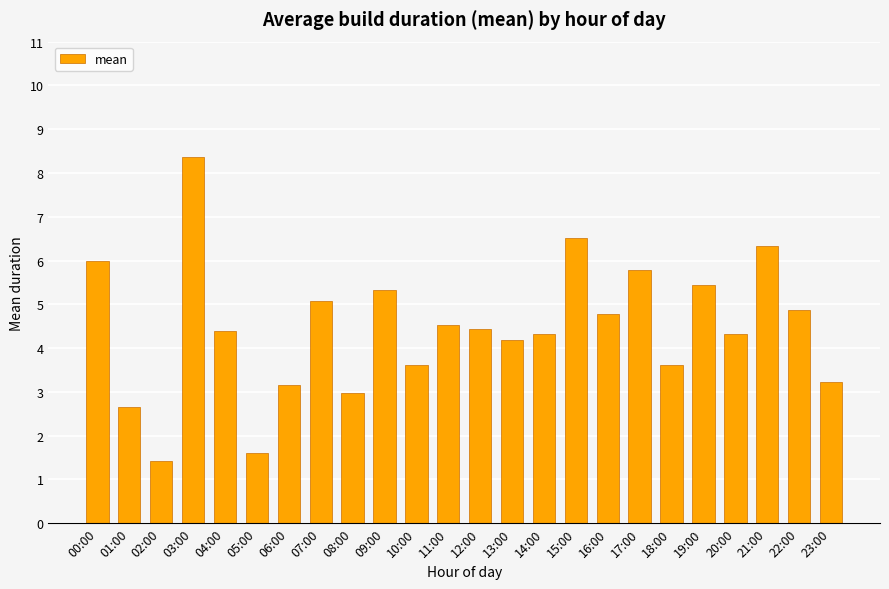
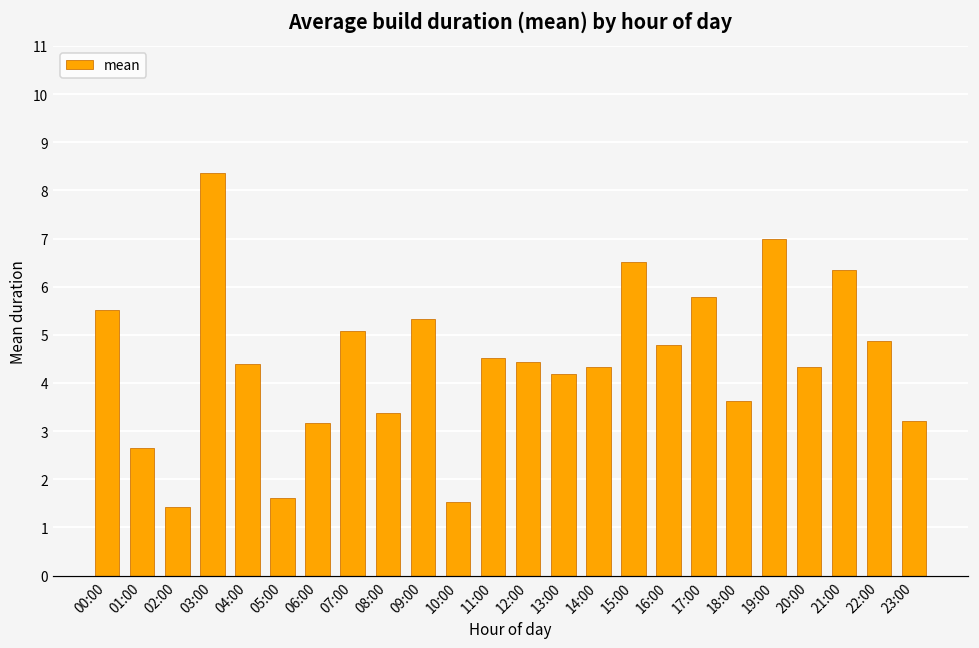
  {
-   "00:00": 6.0,
+   "00:00": 5.5,
    "01:00": 2.7,
    "02:00": 1.4,
    "03:00": 8.4,
    "04:00": 4.4,
    "05:00": 1.6,
    "06:00": 3.2,
    "07:00": 5.1,
-   "08:00": 3.0,
+   "08:00": 3.4,
    "09:00": 5.3,
-   "10:00": 3.6,
+   "10:00": 1.5,
    "11:00": 4.5,
    "12:00": 4.4,
    "13:00": 4.2,
    "14:00": 4.3,
    "15:00": 6.5,
    "16:00": 4.8,
    "17:00": 5.8,
    "18:00": 3.6,
-   "19:00": 5.4,
+   "19:00": 7.0,
    "20:00": 4.3,
    "21:00": 6.3,
    "22:00": 4.9,
    "23:00": 3.2
  }
